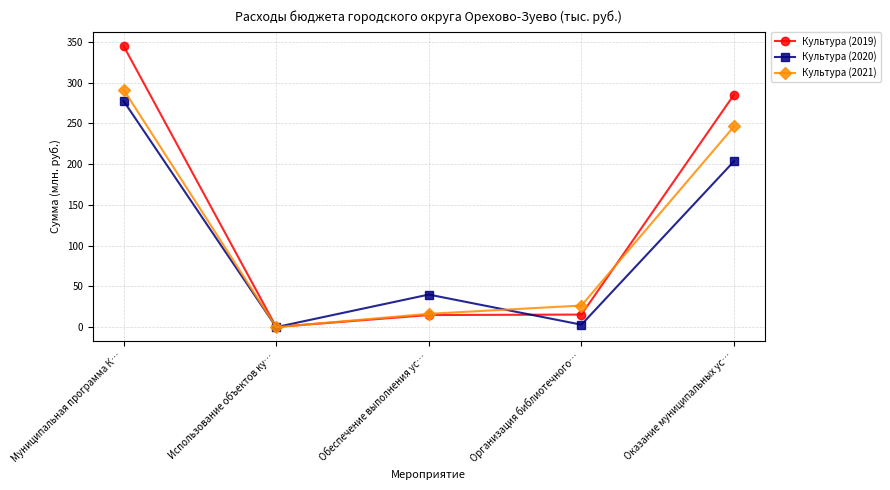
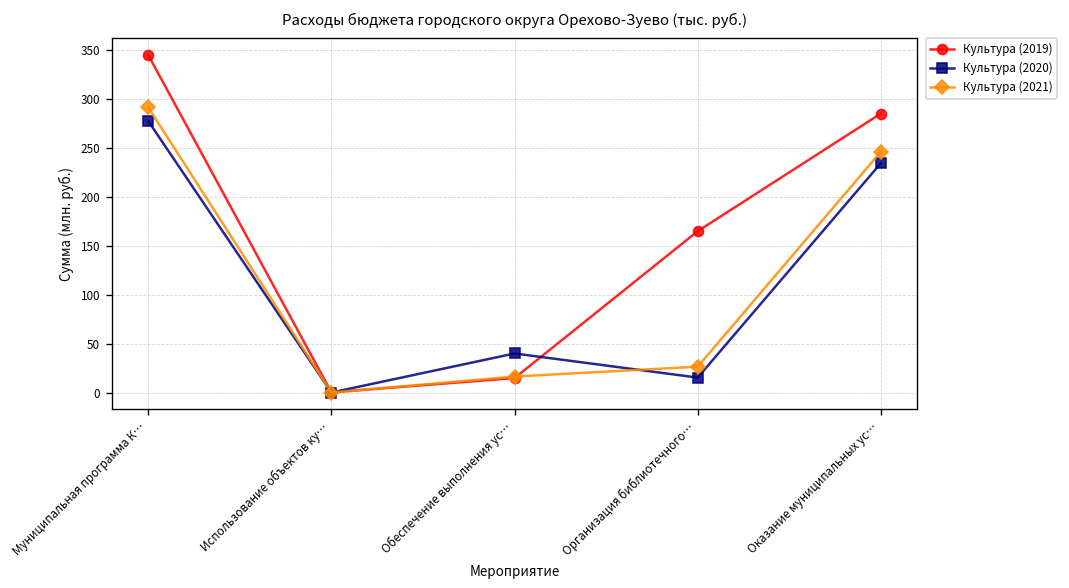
  {
    "Культура (2019)": {
      "Муниципальная программа К…": 350,
-     "Организация библиотечного…": 20,
+     "Организация библиотечного…": 170,
      "Оказание муниципальных ус…": 290
    },
    "Культура (2020)": {
      "Муниципальная программа К…": 280,
      "Обеспечение выполнения ус…": 40,
-     "Организация библиотечного…": 0,
-     "Оказание муниципальных ус…": 200
+     "Организация библиотечного…": 20,
+     "Оказание муниципальных ус…": 230
    },
    "Культура (2021)": {
      "Муниципальная программа К…": 290,
      "Организация библиотечного…": 30,
      "Оказание муниципальных ус…": 250
    }
  }
